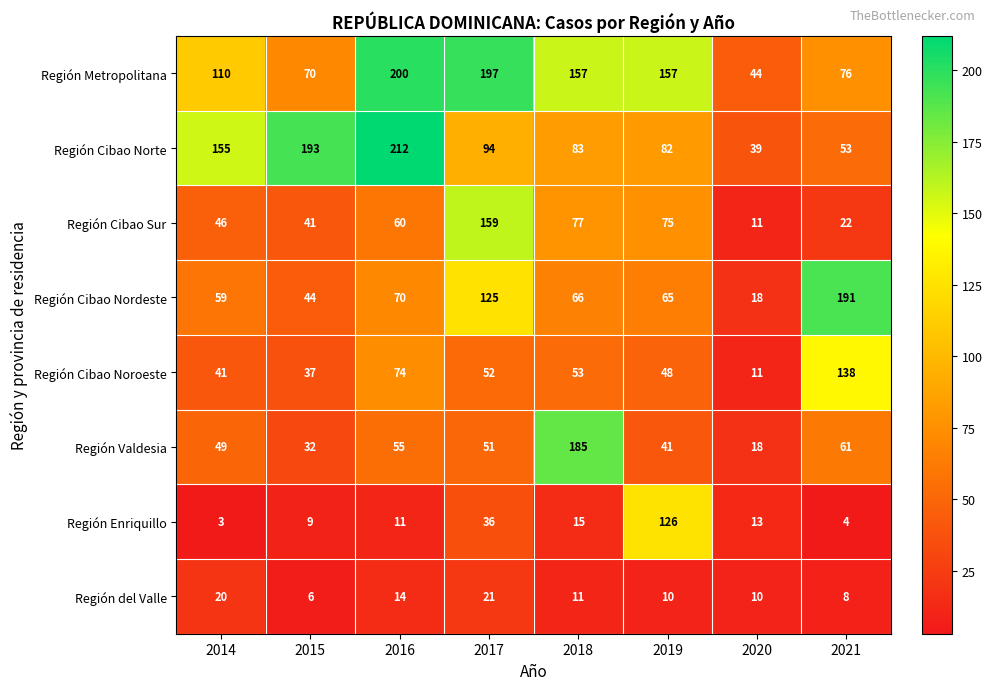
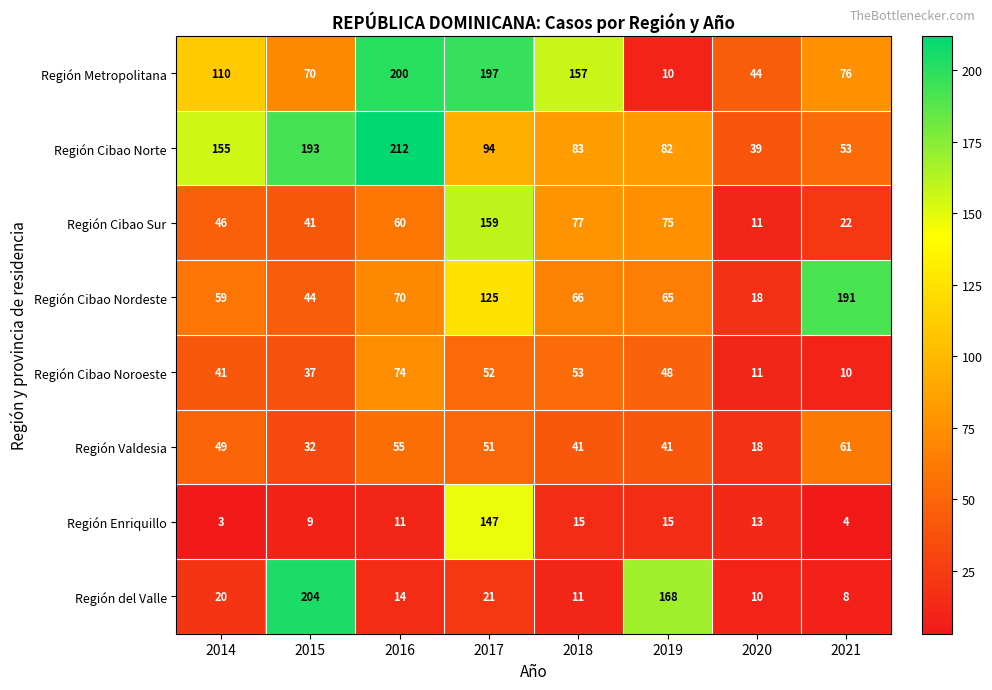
  {
    "Región Metropolitana": {
      "2014": 110,
      "2015": 70,
      "2016": 200,
      "2017": 197,
      "2018": 157,
-     "2019": 157,
+     "2019": 10,
      "2020": 44,
      "2021": 76
    },
    "Región Cibao Norte": {
      "2014": 155,
      "2015": 193,
      "2016": 212,
      "2017": 94,
      "2018": 83,
      "2019": 82,
      "2020": 39,
      "2021": 53
    },
    "Región Cibao Sur": {
      "2014": 46,
      "2015": 41,
      "2016": 60,
      "2017": 159,
      "2018": 77,
      "2019": 75,
      "2020": 11,
      "2021": 22
    },
    "Región Cibao Nordeste": {
      "2014": 59,
      "2015": 44,
      "2016": 70,
      "2017": 125,
      "2018": 66,
      "2019": 65,
      "2020": 18,
      "2021": 191
    },
    "Región Cibao Noroeste": {
      "2014": 41,
      "2015": 37,
      "2016": 74,
      "2017": 52,
      "2018": 53,
      "2019": 48,
      "2020": 11,
-     "2021": 138
+     "2021": 10
    },
    "Región Valdesia": {
      "2014": 49,
      "2015": 32,
      "2016": 55,
      "2017": 51,
-     "2018": 185,
+     "2018": 41,
      "2019": 41,
      "2020": 18,
      "2021": 61
    },
    "Región Enriquillo": {
      "2014": 3,
      "2015": 9,
      "2016": 11,
-     "2017": 36,
+     "2017": 147,
      "2018": 15,
-     "2019": 126,
+     "2019": 15,
      "2020": 13,
      "2021": 4
    },
    "Región del Valle": {
      "2014": 20,
-     "2015": 6,
+     "2015": 204,
      "2016": 14,
      "2017": 21,
      "2018": 11,
-     "2019": 10,
+     "2019": 168,
      "2020": 10,
      "2021": 8
    }
  }
